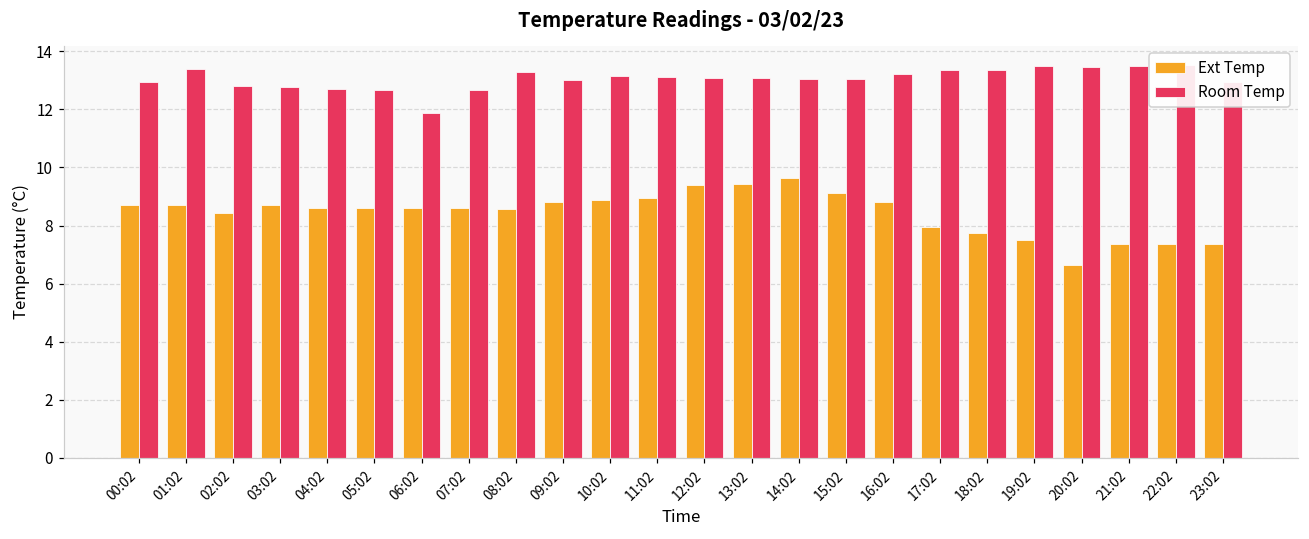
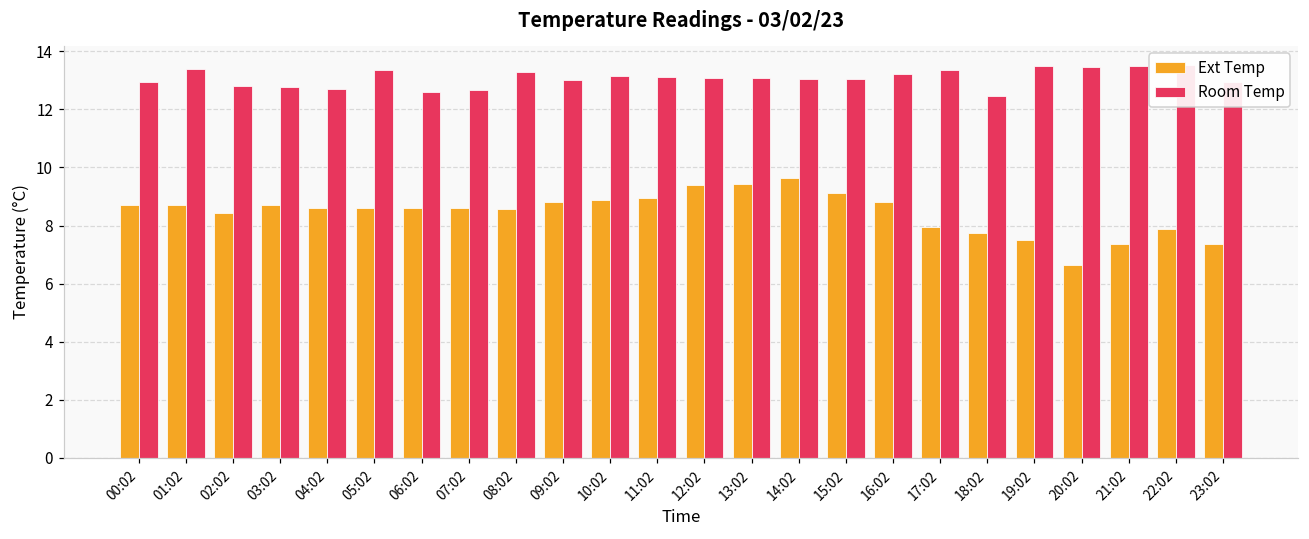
  {
    "Ext Temp": {
      "00:02": 8.7,
      "01:02": 8.7,
      "02:02": 8.4,
      "03:02": 8.7,
      "04:02": 8.6,
      "05:02": 8.6,
      "06:02": 8.6,
      "07:02": 8.6,
      "08:02": 8.6,
      "09:02": 8.8,
      "10:02": 8.9,
      "11:02": 8.9,
      "12:02": 9.4,
      "13:02": 9.4,
      "14:02": 9.6,
      "15:02": 9.1,
      "16:02": 8.8,
      "17:02": 7.9,
      "18:02": 7.8,
      "19:02": 7.5,
      "20:02": 6.6,
      "21:02": 7.4,
-     "22:02": 7.4,
+     "22:02": 7.9,
      "23:02": 7.4
    },
    "Room Temp": {
      "00:02": 13.0,
      "01:02": 13.4,
      "02:02": 12.8,
      "03:02": 12.8,
      "04:02": 12.7,
-     "05:02": 12.7,
-     "06:02": 11.9,
+     "05:02": 13.3,
+     "06:02": 12.6,
      "07:02": 12.7,
      "08:02": 13.3,
      "09:02": 13.0,
      "10:02": 13.1,
      "11:02": 13.1,
      "12:02": 13.1,
      "13:02": 13.1,
      "14:02": 13.1,
      "15:02": 13.0,
      "16:02": 13.2,
      "17:02": 13.4,
-     "18:02": 13.4,
+     "18:02": 12.5,
      "19:02": 13.5,
      "20:02": 13.4,
      "21:02": 13.5
    }
  }
